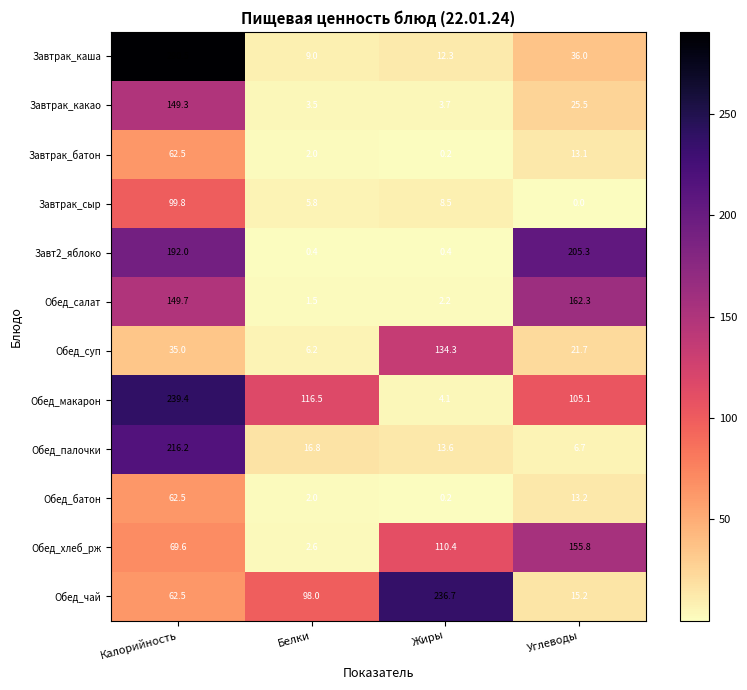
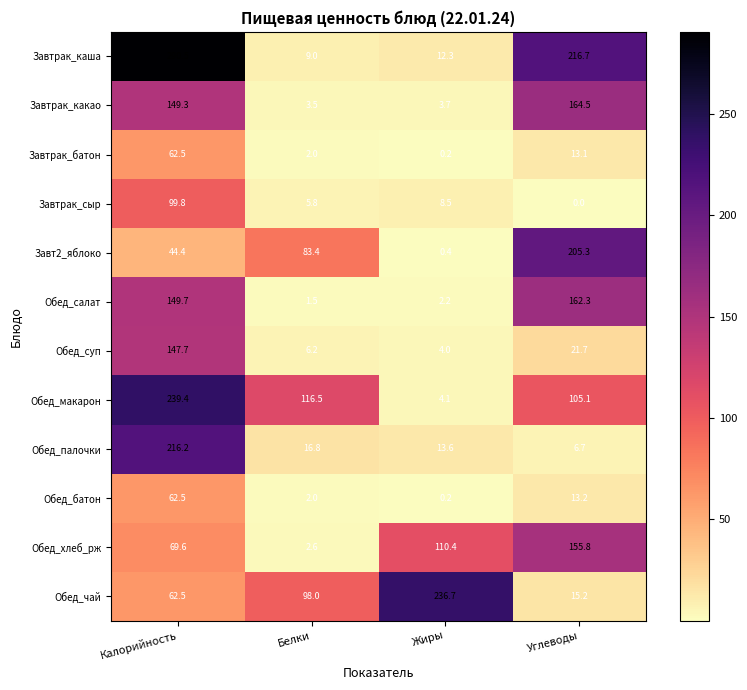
  {
    "Завтрак_каша": {
      "Белки": 9.0,
      "Жиры": 12.3,
-     "Углеводы": 36.0
+     "Углеводы": 216.7
    },
    "Завтрак_какао": {
      "Калорийность": 149.3,
      "Белки": 3.5,
      "Жиры": 3.7,
-     "Углеводы": 25.5
+     "Углеводы": 164.5
    },
    "Завтрак_батон": {
      "Калорийность": 62.5,
      "Белки": 2.0,
      "Жиры": 0.2,
      "Углеводы": 13.1
    },
    "Завтрак_сыр": {
      "Калорийность": 99.8,
      "Белки": 5.8,
      "Жиры": 8.5,
      "Углеводы": 0.0
    },
    "Завт2_яблоко": {
-     "Калорийность": 192.0,
-     "Белки": 0.4,
+     "Калорийность": 44.4,
+     "Белки": 83.4,
      "Жиры": 0.4,
      "Углеводы": 205.3
    },
    "Обед_салат": {
      "Калорийность": 149.7,
      "Белки": 1.5,
      "Жиры": 2.2,
      "Углеводы": 162.3
    },
    "Обед_суп": {
-     "Калорийность": 35.0,
+     "Калорийность": 147.7,
      "Белки": 6.2,
-     "Жиры": 134.3,
+     "Жиры": 4.0,
      "Углеводы": 21.7
    },
    "Обед_макарон": {
      "Калорийность": 239.4,
      "Белки": 116.5,
      "Жиры": 4.1,
      "Углеводы": 105.1
    },
    "Обед_палочки": {
      "Калорийность": 216.2,
      "Белки": 16.8,
      "Жиры": 13.6,
      "Углеводы": 6.7
    },
    "Обед_батон": {
      "Калорийность": 62.5,
      "Белки": 2.0,
      "Жиры": 0.2,
      "Углеводы": 13.2
    },
    "Обед_хлеб_рж": {
      "Калорийность": 69.6,
      "Белки": 2.6,
      "Жиры": 110.4,
      "Углеводы": 155.8
    },
    "Обед_чай": {
      "Калорийность": 62.5,
      "Белки": 98.0,
      "Жиры": 236.7,
      "Углеводы": 15.2
    }
  }
